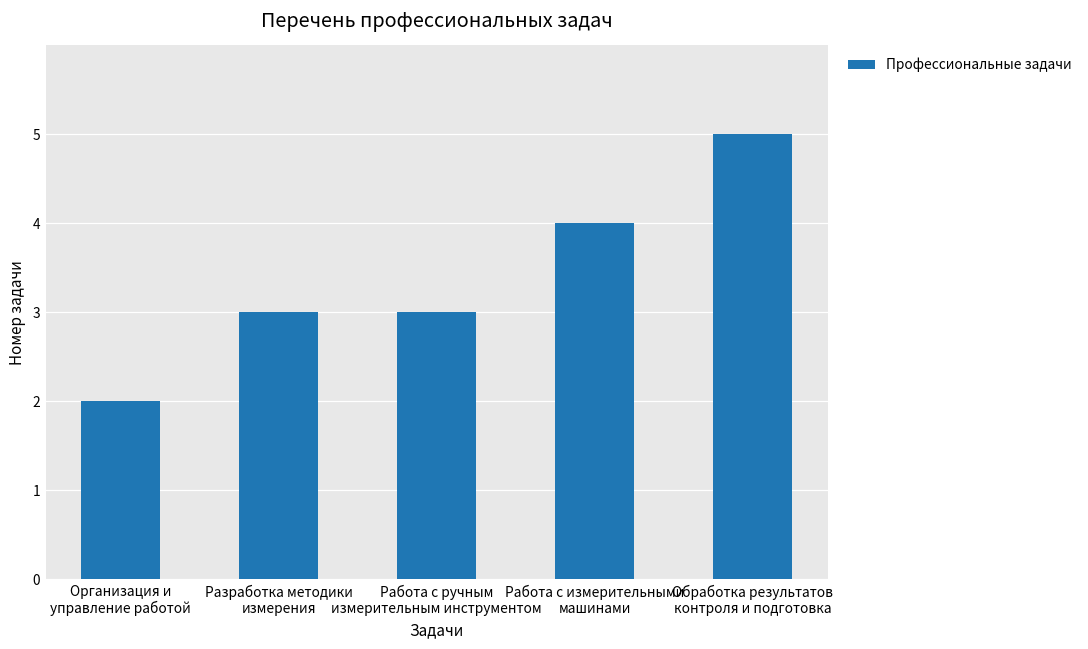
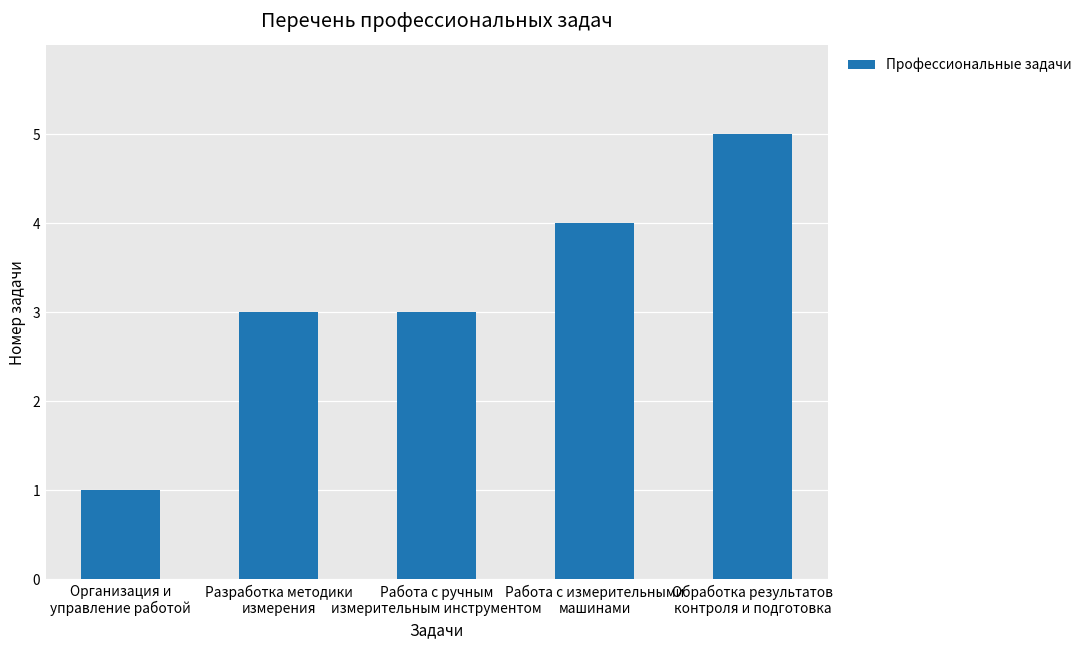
  {
-   "Организация и управление работой": 2,
+   "Организация и управление работой": 1,
    "Разработка методики измерения": 3,
    "Обработка результатов контроля и подготовка": 5
  }
